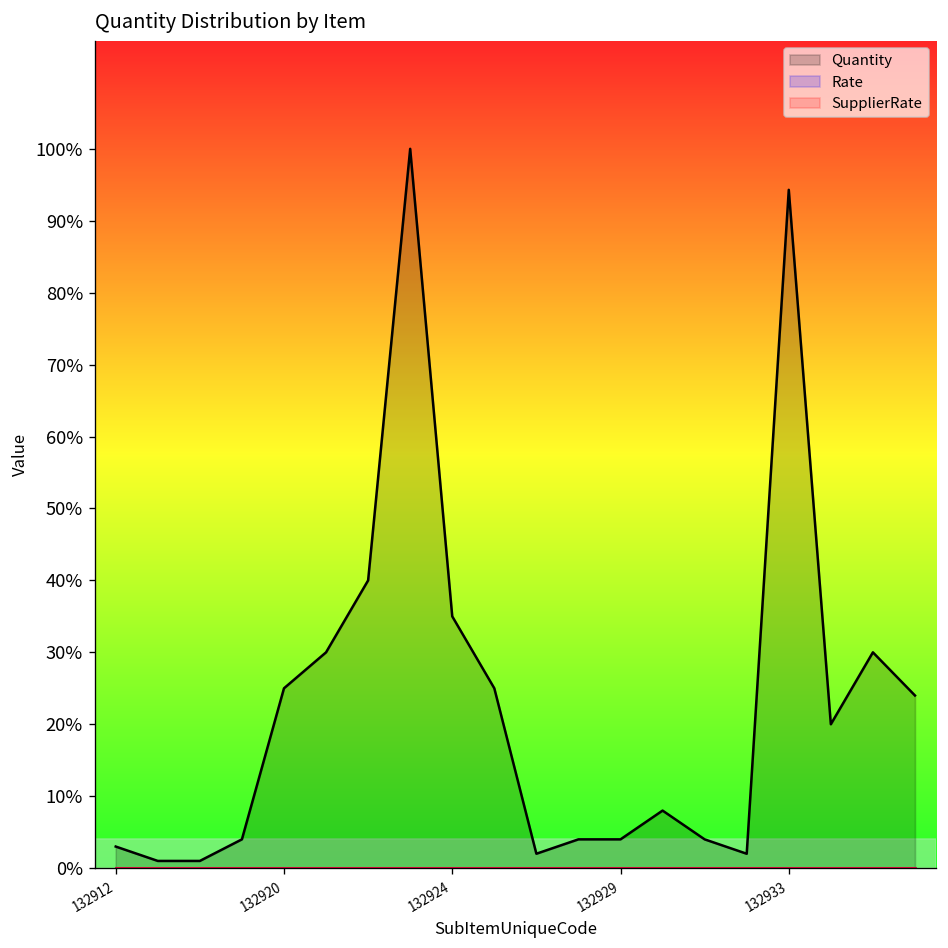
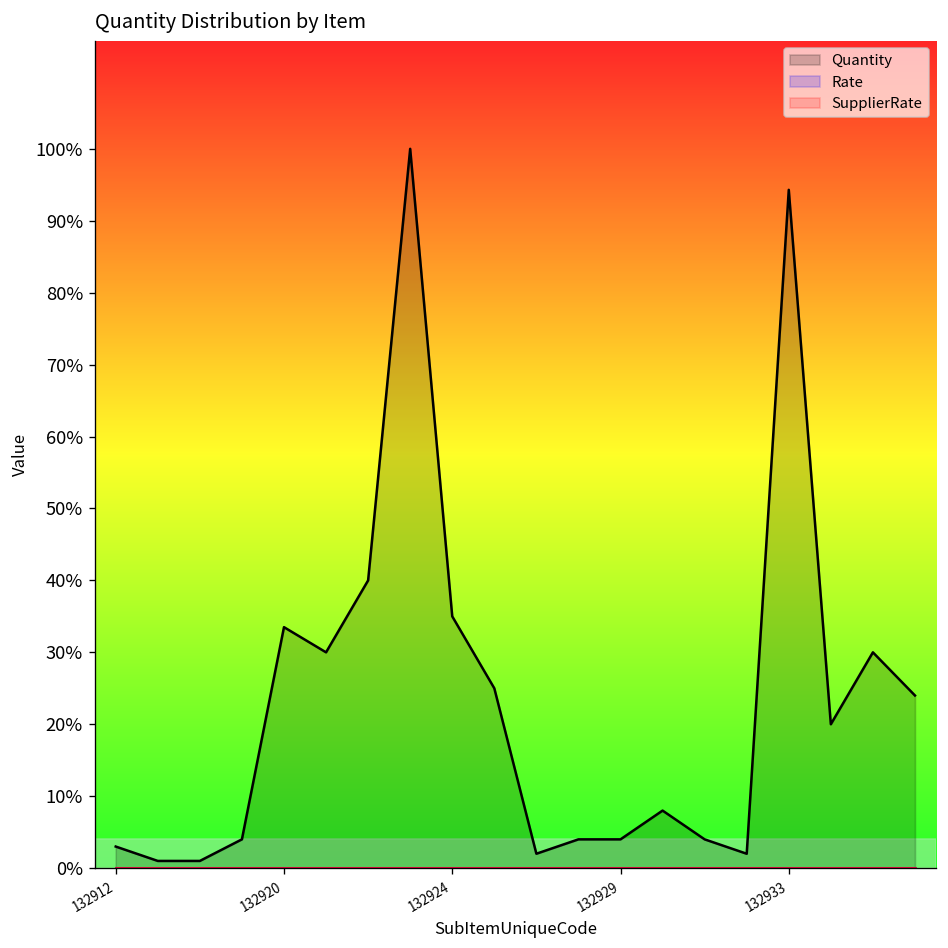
  {
    "Quantity": {
-     "132920": "25%",
+     "132920": "34%",
      "132924": "35%",
      "132933": "94%"
    }
  }
